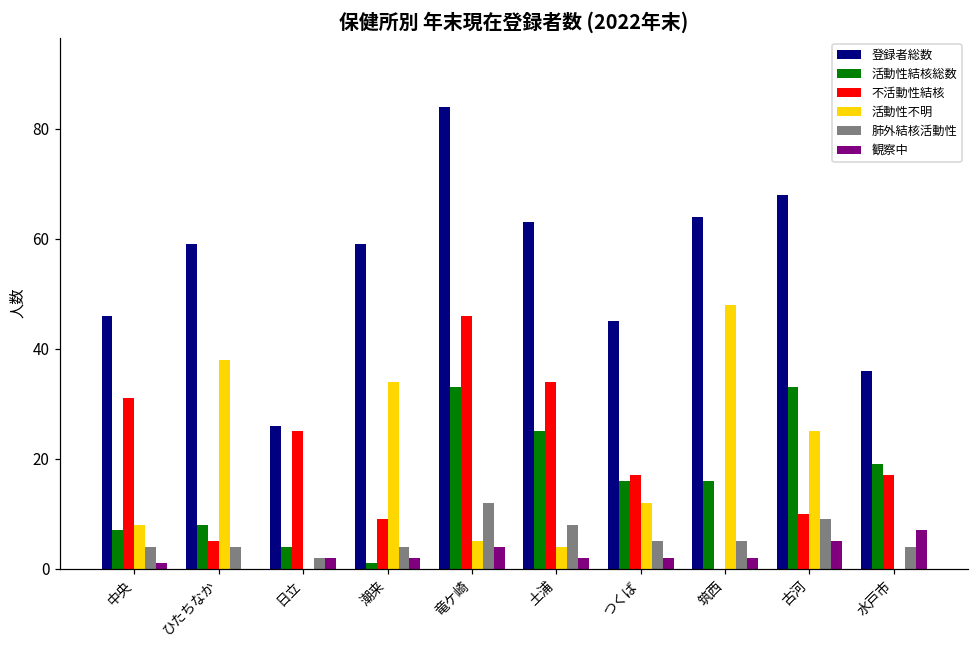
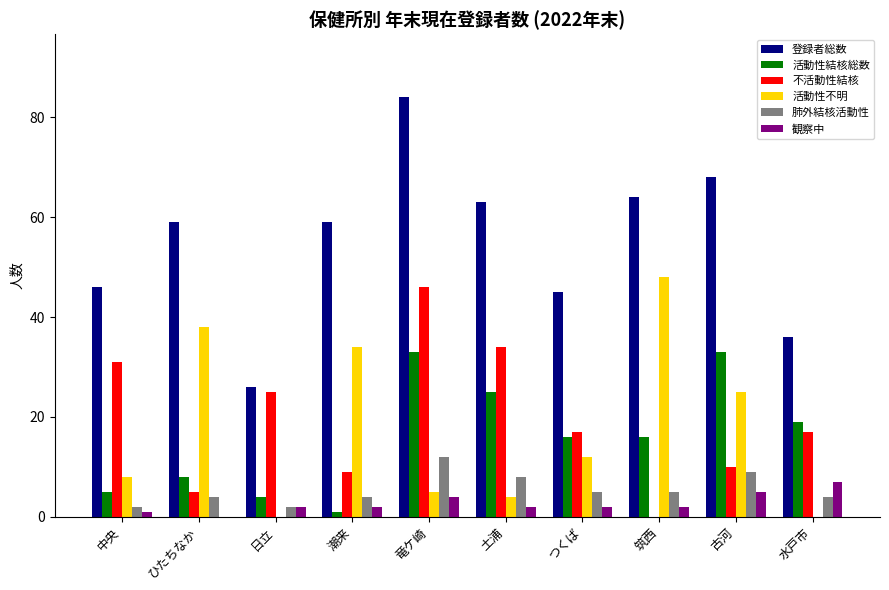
  {
    "登録者総数": {
      "中央": 46,
      "ひたちなか": 59,
      "日立": 26,
      "潮来": 59,
      "竜ケ崎": 84,
      "土浦": 63,
      "つくば": 45,
      "筑西": 64,
      "古河": 68,
      "水戸市": 36
    },
    "活動性結核総数": {
-     "中央": 7,
+     "中央": 5,
      "ひたちなか": 8,
      "日立": 4,
      "潮来": 1,
      "竜ケ崎": 33,
      "土浦": 25,
      "つくば": 16,
      "筑西": 16,
      "古河": 33,
      "水戸市": 19
    },
    "不活動性結核": {
      "中央": 31,
      "ひたちなか": 5,
      "日立": 25,
      "潮来": 9,
      "竜ケ崎": 46,
      "土浦": 34,
      "つくば": 17,
      "筑西": 0,
      "古河": 10,
      "水戸市": 17
    },
    "活動性不明": {
      "中央": 8,
      "ひたちなか": 38,
      "日立": 0,
      "潮来": 34,
      "竜ケ崎": 5,
      "土浦": 4,
      "つくば": 12,
      "筑西": 48,
      "古河": 25,
      "水戸市": 0
    },
    "肺外結核活動性": {
-     "中央": 4,
+     "中央": 2,
      "ひたちなか": 4,
      "日立": 2,
      "潮来": 4,
      "竜ケ崎": 12,
      "土浦": 8,
      "つくば": 5,
      "筑西": 5,
      "古河": 9,
      "水戸市": 4
    },
    "観察中": {
      "中央": 1,
      "ひたちなか": 0,
      "日立": 2,
      "潮来": 2,
      "竜ケ崎": 4,
      "土浦": 2,
      "つくば": 2,
      "筑西": 2,
      "古河": 5,
      "水戸市": 7
    }
  }
